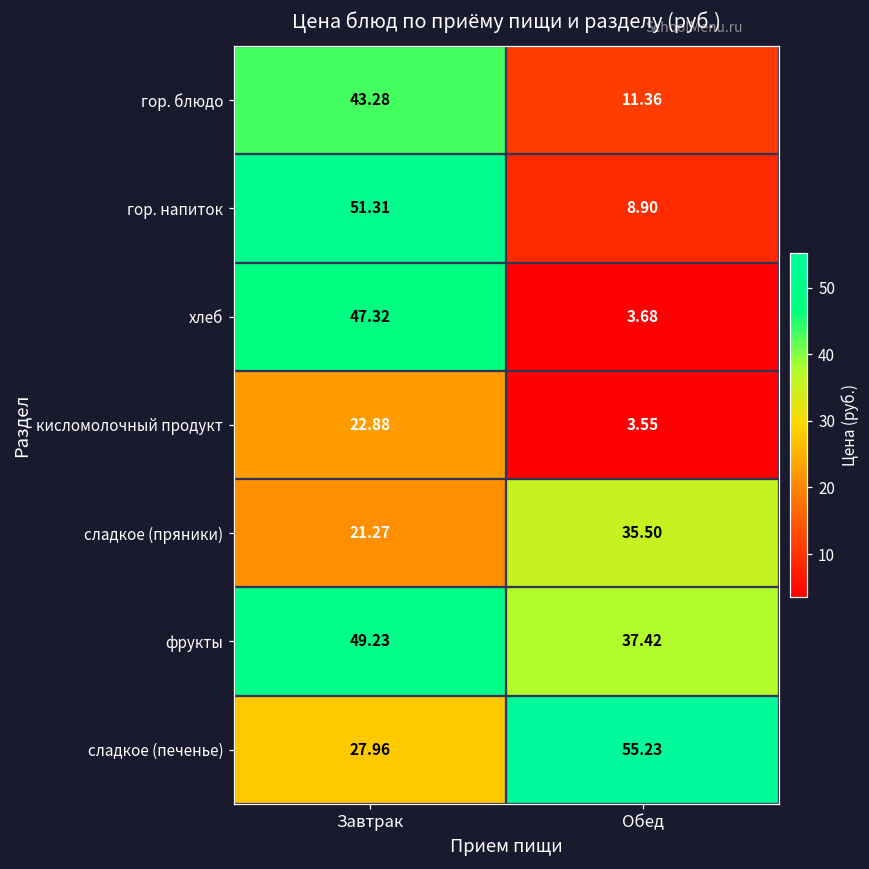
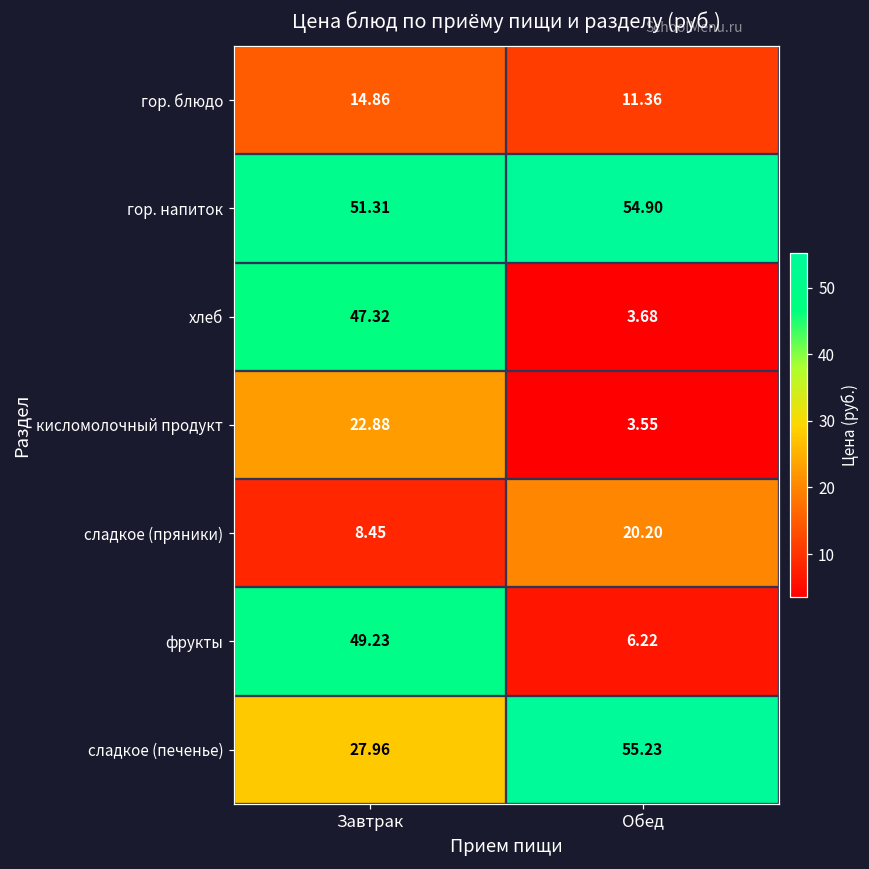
  {
    "гор. блюдо": {
-     "Завтрак": 43.28,
+     "Завтрак": 14.86,
      "Обед": 11.36
    },
    "гор. напиток": {
      "Завтрак": 51.31,
-     "Обед": 8.90
+     "Обед": 54.90
    },
    "хлеб": {
      "Завтрак": 47.32,
      "Обед": 3.68
    },
    "кисломолочный продукт": {
      "Завтрак": 22.88,
      "Обед": 3.55
    },
    "сладкое (пряники)": {
-     "Завтрак": 21.27,
-     "Обед": 35.50
+     "Завтрак": 8.45,
+     "Обед": 20.20
    },
    "фрукты": {
      "Завтрак": 49.23,
-     "Обед": 37.42
+     "Обед": 6.22
    },
    "сладкое (печенье)": {
      "Завтрак": 27.96,
      "Обед": 55.23
    }
  }
